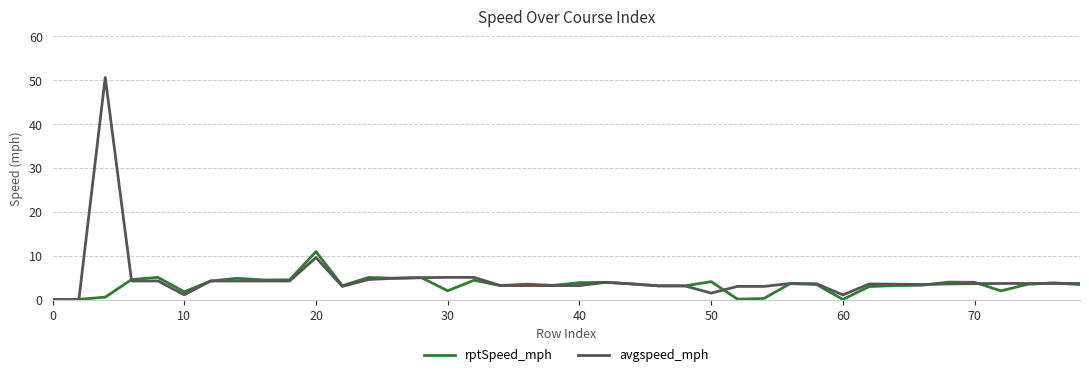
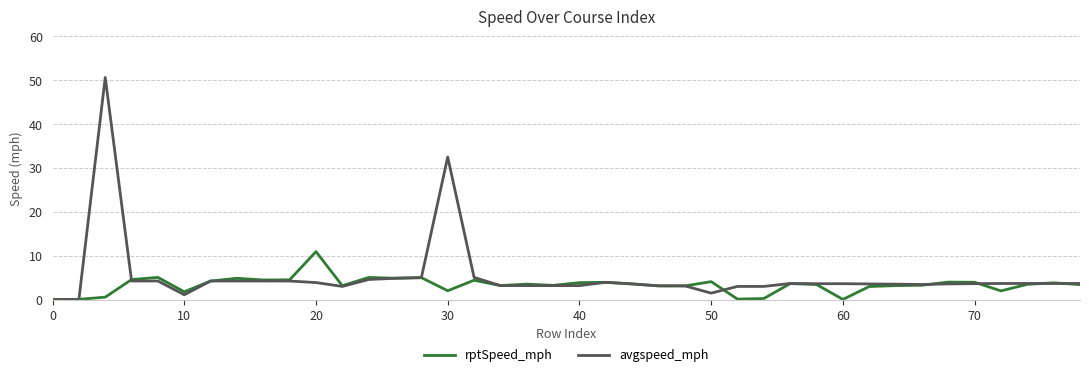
  {
    "rptSpeed_mph": {
      "10": 2,
      "20": 11,
      "30": 2,
      "40": 4,
      "50": 4,
      "60": 0
    },
    "avgspeed_mph": {
      "10": 1,
-     "20": 10,
-     "30": 5,
+     "20": 4,
+     "30": 33,
      "40": 3,
      "50": 1,
-     "60": 1
+     "60": 4
    }
  }
